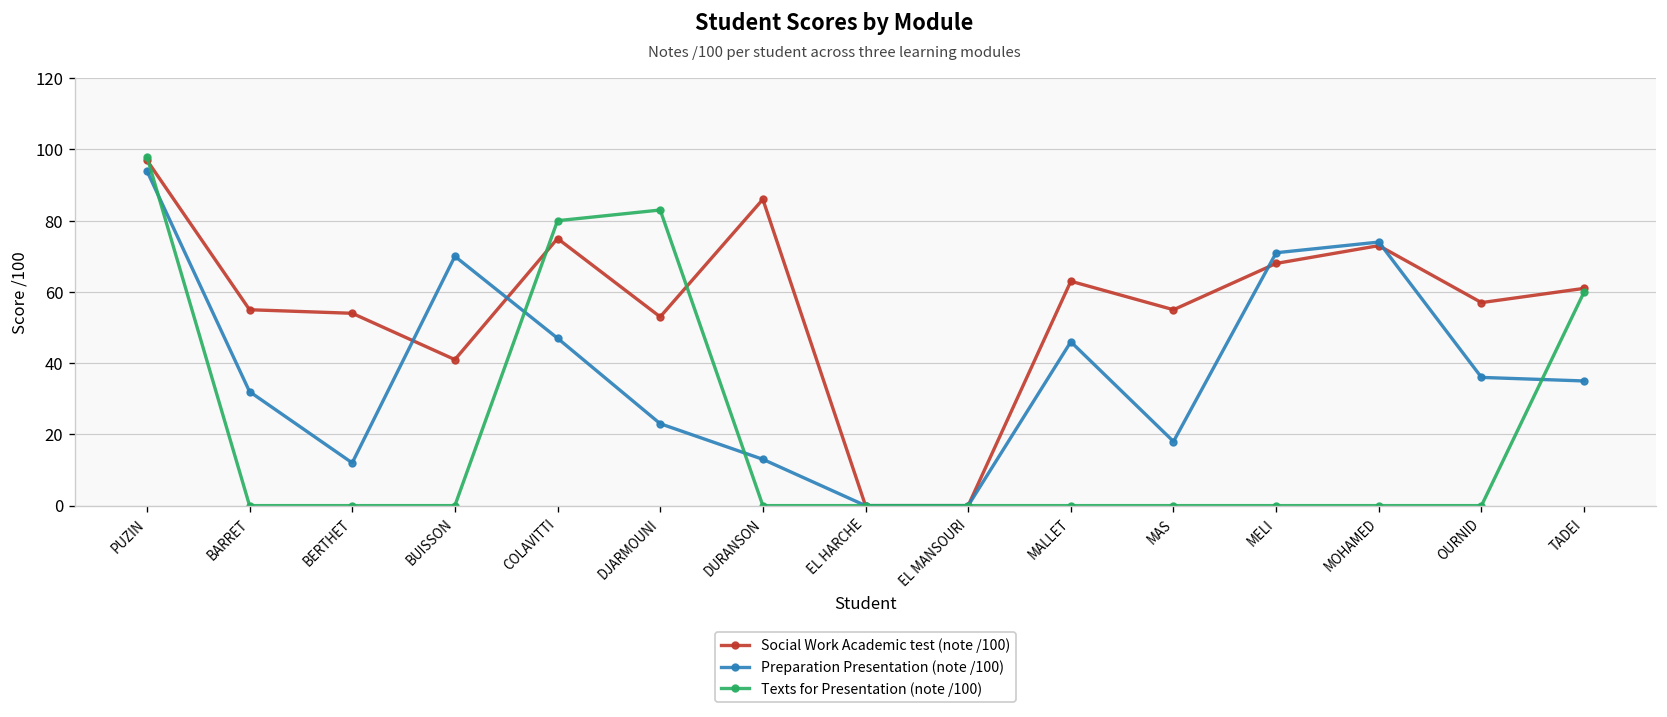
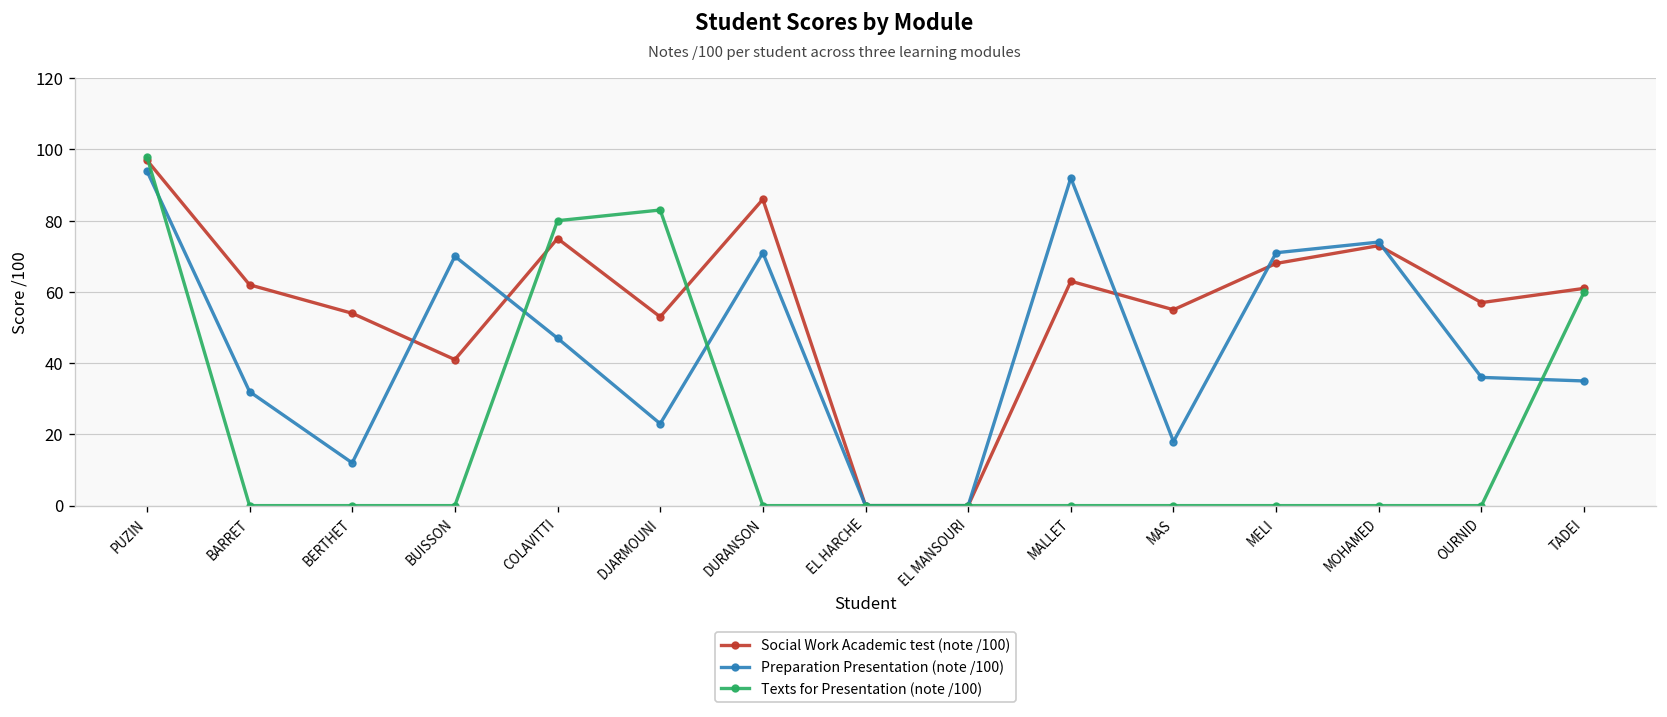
  {
    "Social Work Academic test (note /100)": {
      "PUZIN": 97,
-     "BARRET": 55,
+     "BARRET": 62,
      "BERTHET": 54,
      "BUISSON": 41,
      "COLAVITTI": 75,
      "DJARMOUNI": 53,
      "DURANSON": 86,
      "MALLET": 63,
      "MAS": 55,
      "MELI": 68,
      "MOHAMED": 73,
      "OURNID": 57,
      "TADEI": 61
    },
    "Preparation Presentation (note /100)": {
      "PUZIN": 94,
      "BARRET": 32,
      "BERTHET": 12,
      "BUISSON": 70,
      "COLAVITTI": 47,
      "DJARMOUNI": 23,
-     "DURANSON": 13,
-     "MALLET": 46,
+     "DURANSON": 71,
+     "MALLET": 92,
      "MAS": 18,
      "MELI": 71,
      "MOHAMED": 74,
      "OURNID": 36,
      "TADEI": 35
    },
    "Texts for Presentation (note /100)": {
      "PUZIN": 98,
      "BARRET": 0,
      "BERTHET": 0,
      "BUISSON": 0,
      "COLAVITTI": 80,
      "DJARMOUNI": 83,
      "DURANSON": 0,
      "MALLET": 0,
      "MAS": 0,
      "MELI": 0,
      "MOHAMED": 0,
      "OURNID": 0,
      "TADEI": 60
    }
  }
